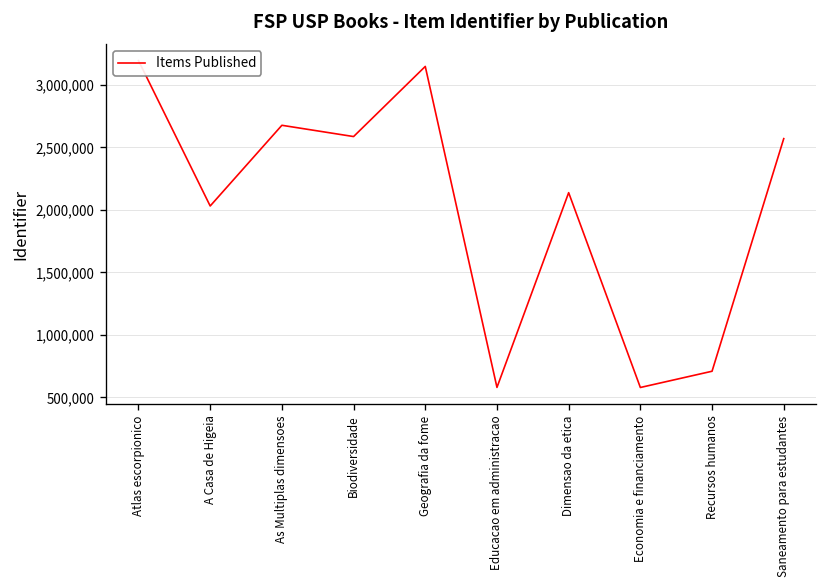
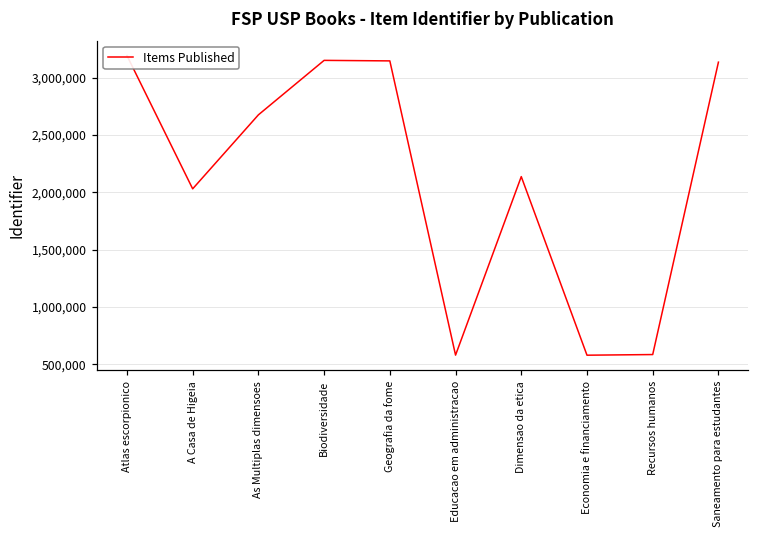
  {
    "A Casa de Higeia": "2,030,000",
    "As Multiplas dimensoes": "2,680,000",
-   "Biodiversidade": "2,590,000",
+   "Biodiversidade": "3,150,000",
    "Geografia da fome": "3,150,000",
    "Educacao em administracao": "580,000",
    "Dimensao da etica": "2,140,000",
    "Economia e financiamento": "580,000",
-   "Recursos humanos": "710,000",
-   "Saneamento para estudantes": "2,570,000"
+   "Recursos humanos": "580,000",
+   "Saneamento para estudantes": "3,140,000"
  }
